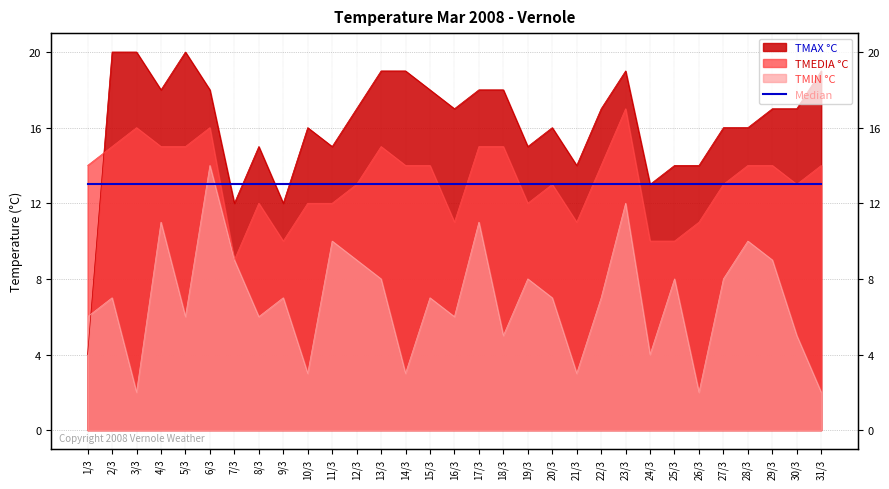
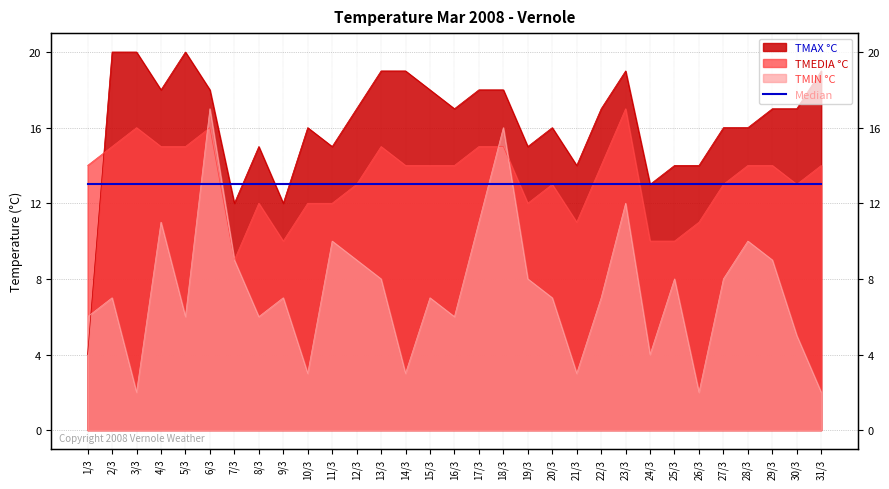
  {
    "TMAX °C": {
      "1/3": 4,
      "2/3": 20,
      "3/3": 20,
      "4/3": 18,
      "5/3": 20,
      "6/3": 18,
      "7/3": 12,
      "8/3": 15,
      "9/3": 12,
      "10/3": 16,
      "11/3": 15,
      "12/3": 17,
      "13/3": 19,
      "14/3": 19,
      "15/3": 18,
      "16/3": 17,
      "17/3": 18,
      "18/3": 18,
      "19/3": 15,
      "20/3": 16,
      "21/3": 14,
      "22/3": 17,
      "23/3": 19,
      "25/3": 14,
      "26/3": 14,
      "27/3": 16,
      "28/3": 16,
      "29/3": 17,
      "30/3": 17
    },
    "TMEDIA °C": {
      "1/3": 14,
      "2/3": 15,
      "3/3": 16,
      "4/3": 15,
      "5/3": 15,
      "6/3": 16,
      "8/3": 12,
      "9/3": 10,
      "10/3": 12,
      "11/3": 12,
      "13/3": 15,
      "14/3": 14,
      "15/3": 14,
-     "16/3": 11,
+     "16/3": 14,
      "17/3": 15,
      "18/3": 15,
      "19/3": 12,
      "21/3": 11,
      "22/3": 14,
      "23/3": 17,
      "24/3": 10,
      "25/3": 10,
      "26/3": 11,
      "28/3": 14,
      "29/3": 14,
      "31/3": 14
    },
    "TMIN °C": {
      "1/3": 6,
      "2/3": 7,
      "3/3": 2,
      "4/3": 11,
      "5/3": 6,
-     "6/3": 14,
+     "6/3": 17,
      "8/3": 6,
      "9/3": 7,
      "10/3": 3,
      "11/3": 10,
      "12/3": 9,
      "13/3": 8,
      "14/3": 3,
      "15/3": 7,
      "16/3": 6,
      "17/3": 11,
-     "18/3": 5,
+     "18/3": 16,
      "19/3": 8,
      "20/3": 7,
      "21/3": 3,
      "22/3": 7,
      "23/3": 12,
      "24/3": 4,
      "25/3": 8,
      "26/3": 2,
      "27/3": 8,
      "28/3": 10,
      "29/3": 9,
      "30/3": 5,
      "31/3": 2
    },
    "Median": {
      "1/3": 13,
      "2/3": 13,
      "3/3": 13,
      "4/3": 13,
      "5/3": 13,
      "6/3": 13,
      "7/3": 13,
      "8/3": 13,
      "9/3": 13,
      "10/3": 13,
      "11/3": 13,
      "13/3": 13,
      "14/3": 13,
      "15/3": 13,
      "16/3": 13,
      "17/3": 13,
      "18/3": 13,
      "19/3": 13,
      "21/3": 13,
      "22/3": 13,
      "23/3": 13,
      "25/3": 13,
      "26/3": 13,
      "28/3": 13,
      "29/3": 13,
      "31/3": 13
    }
  }
